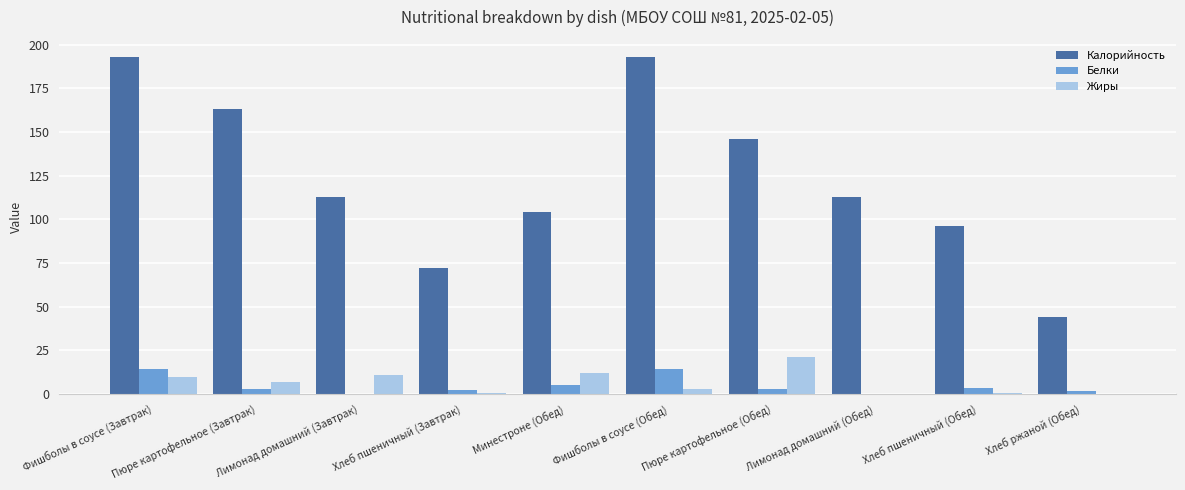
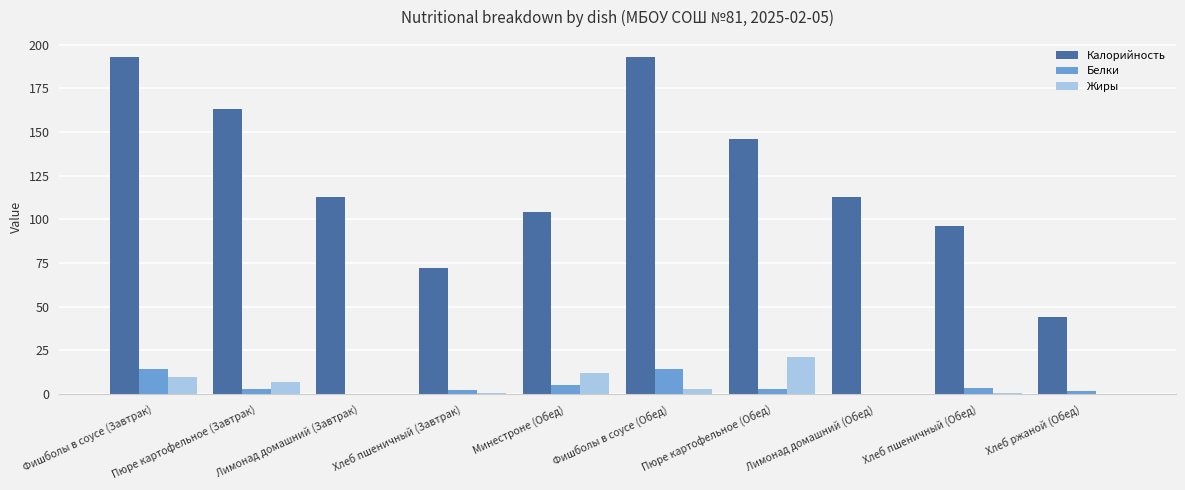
  {
    "Калорийность": {
      "Фишболы в соусе (Завтрак)": 193,
      "Пюре картофельное (Завтрак)": 163,
      "Лимонад домашний (Завтрак)": 113,
      "Хлеб пшеничный (Завтрак)": 72,
      "Минестроне (Обед)": 104,
      "Фишболы в соусе (Обед)": 193,
      "Пюре картофельное (Обед)": 146,
      "Лимонад домашний (Обед)": 113,
      "Хлеб пшеничный (Обед)": 96,
      "Хлеб ржаной (Обед)": 44
    },
    "Белки": {
      "Фишболы в соусе (Завтрак)": 14,
      "Пюре картофельное (Завтрак)": 3,
      "Лимонад домашний (Завтрак)": 0,
      "Хлеб пшеничный (Завтрак)": 2,
      "Минестроне (Обед)": 5,
      "Фишболы в соусе (Обед)": 14,
      "Пюре картофельное (Обед)": 3,
      "Лимонад домашний (Обед)": 0,
      "Хлеб пшеничный (Обед)": 3,
      "Хлеб ржаной (Обед)": 2
    },
    "Жиры": {
      "Фишболы в соусе (Завтрак)": 9,
      "Пюре картофельное (Завтрак)": 7,
-     "Лимонад домашний (Завтрак)": 11,
+     "Лимонад домашний (Завтрак)": 0,
      "Минестроне (Обед)": 12,
      "Фишболы в соусе (Обед)": 3,
      "Пюре картофельное (Обед)": 21,
      "Лимонад домашний (Обед)": 0
    }
  }
